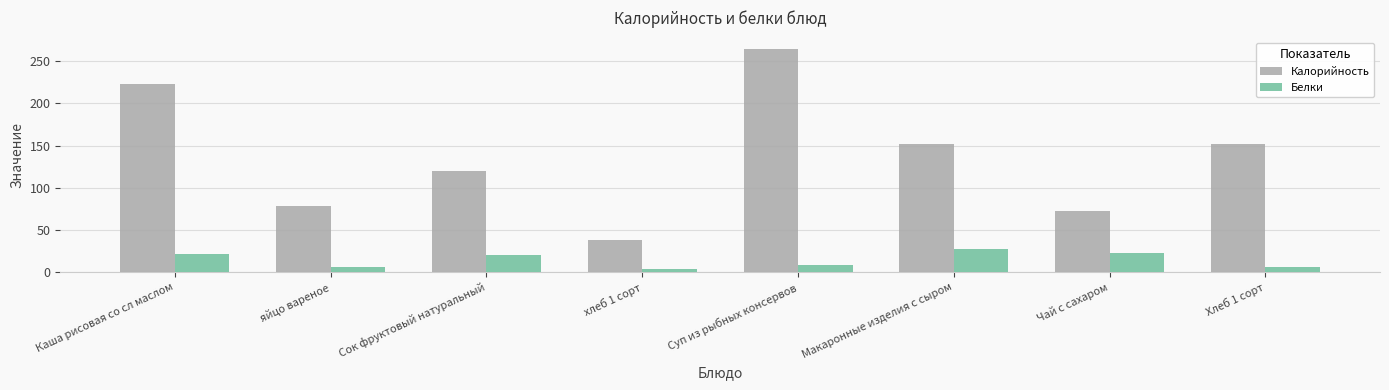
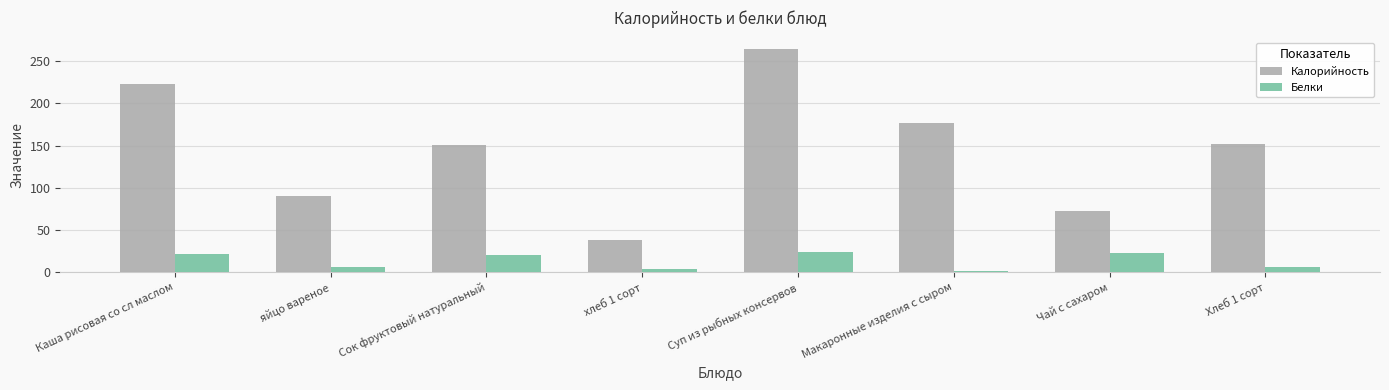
  {
    "Калорийность": {
      "Каша рисовая со сл маслом": 220,
-     "яйцо вареное": 80,
-     "Сок фруктовый натуральный": 120,
+     "яйцо вареное": 90,
+     "Сок фруктовый натуральный": 150,
      "хлеб 1 сорт": 40,
      "Суп из рыбных консервов": 260,
-     "Макаронные изделия с сыром": 150,
+     "Макаронные изделия с сыром": 180,
      "Чай с сахаром": 70,
      "Хлеб 1 сорт": 150
    },
    "Белки": {
      "Каша рисовая со сл маслом": 20,
      "яйцо вареное": 10,
      "Сок фруктовый натуральный": 20,
      "хлеб 1 сорт": 0,
-     "Суп из рыбных консервов": 10,
-     "Макаронные изделия с сыром": 30,
+     "Суп из рыбных консервов": 20,
+     "Макаронные изделия с сыром": 0,
      "Чай с сахаром": 20,
      "Хлеб 1 сорт": 10
    }
  }
